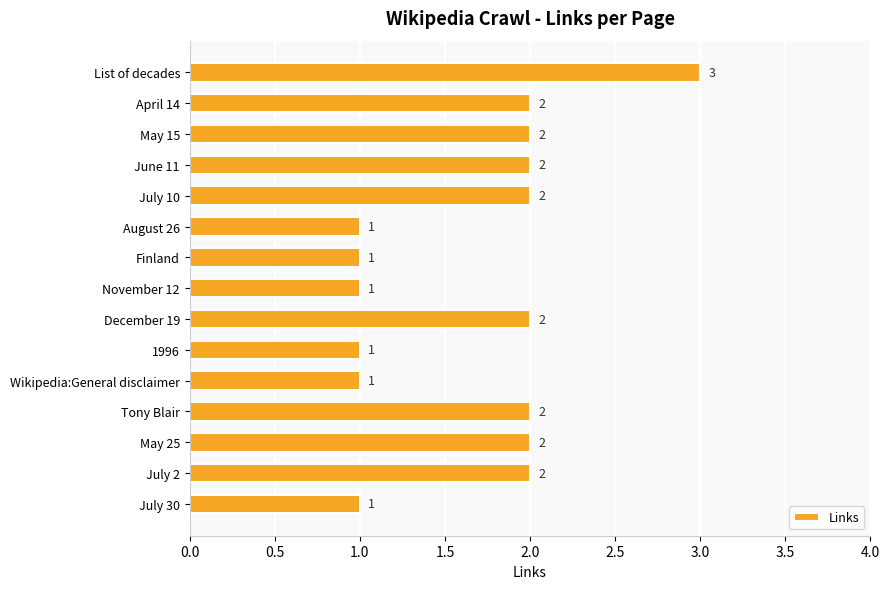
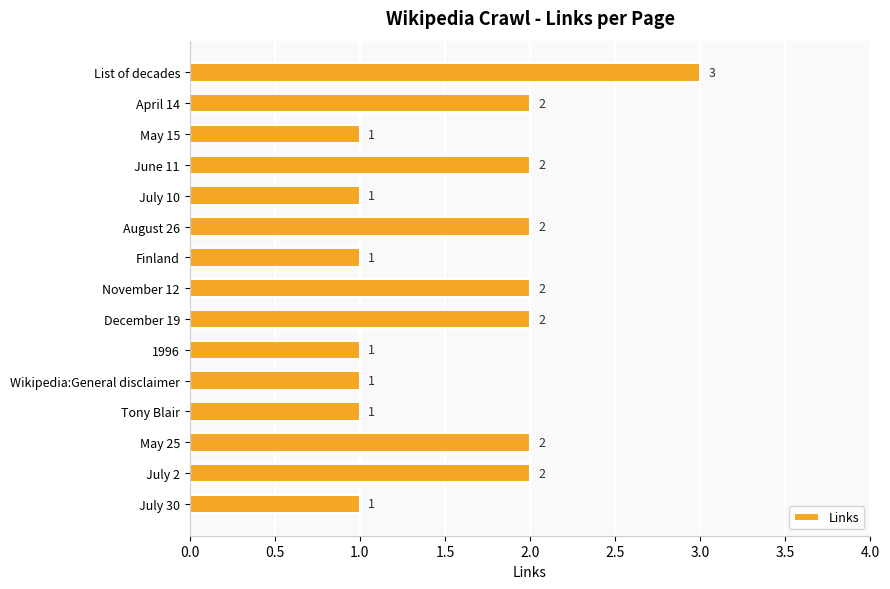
  {
    "List of decades": 3,
    "April 14": 2,
-   "May 15": 2,
+   "May 15": 1,
    "June 11": 2,
-   "July 10": 2,
-   "August 26": 1,
+   "July 10": 1,
+   "August 26": 2,
    "Finland": 1,
-   "November 12": 1,
+   "November 12": 2,
    "December 19": 2,
    "1996": 1,
    "Wikipedia:General disclaimer": 1,
-   "Tony Blair": 2,
+   "Tony Blair": 1,
    "May 25": 2,
    "July 2": 2,
    "July 30": 1
  }
